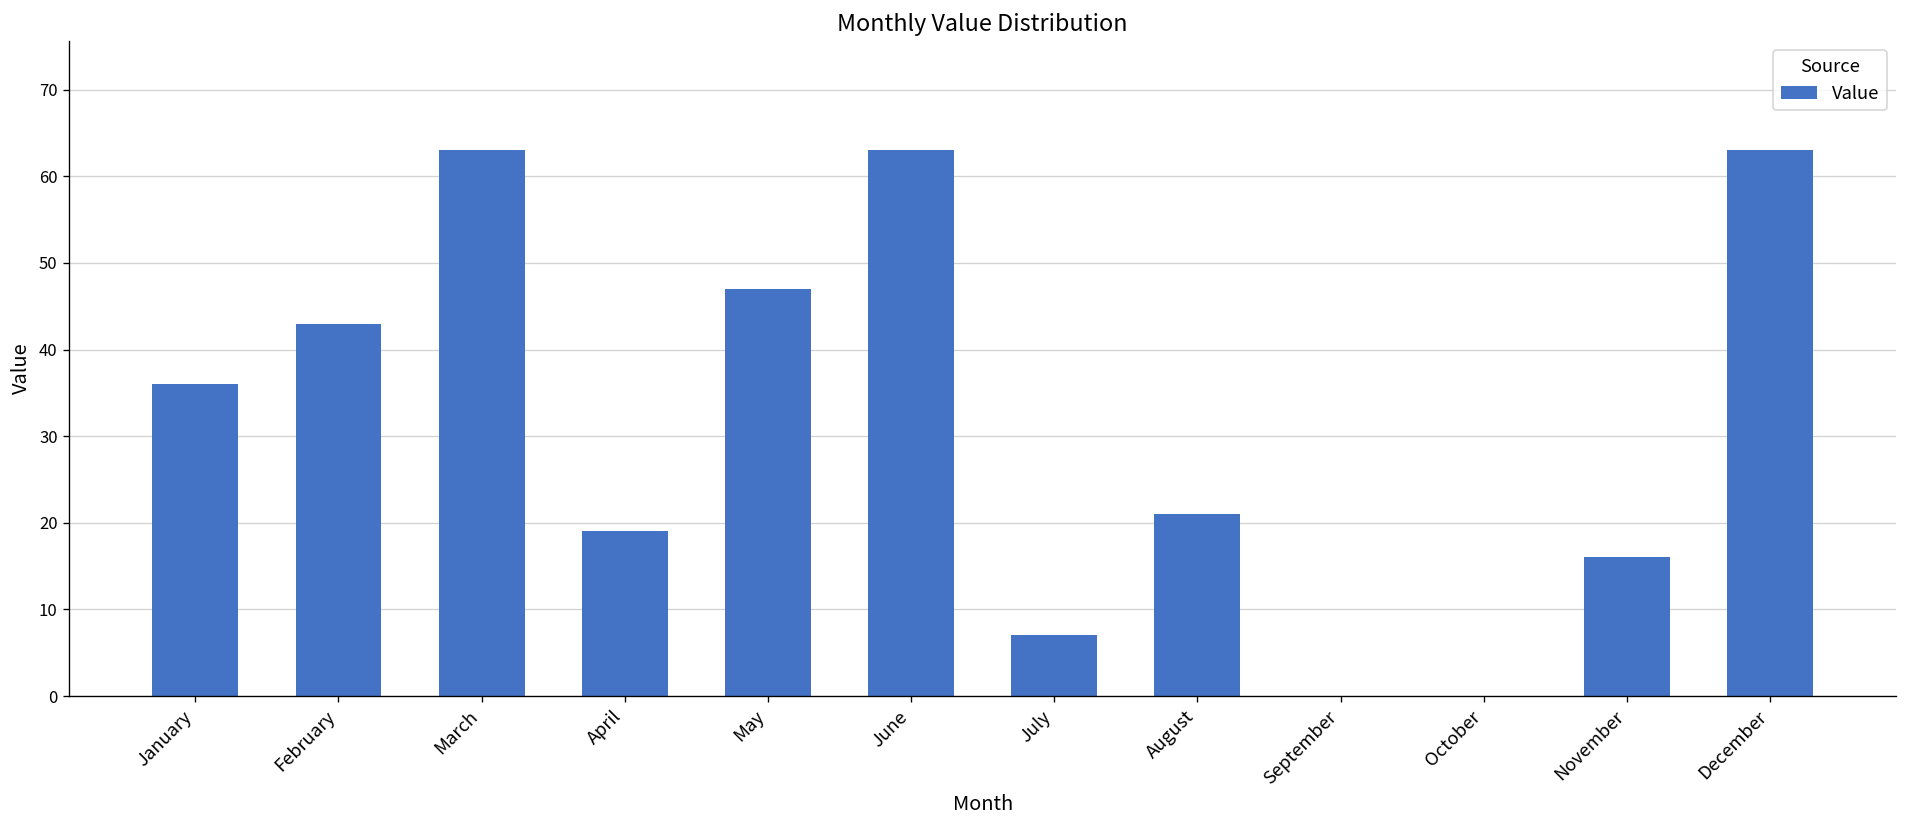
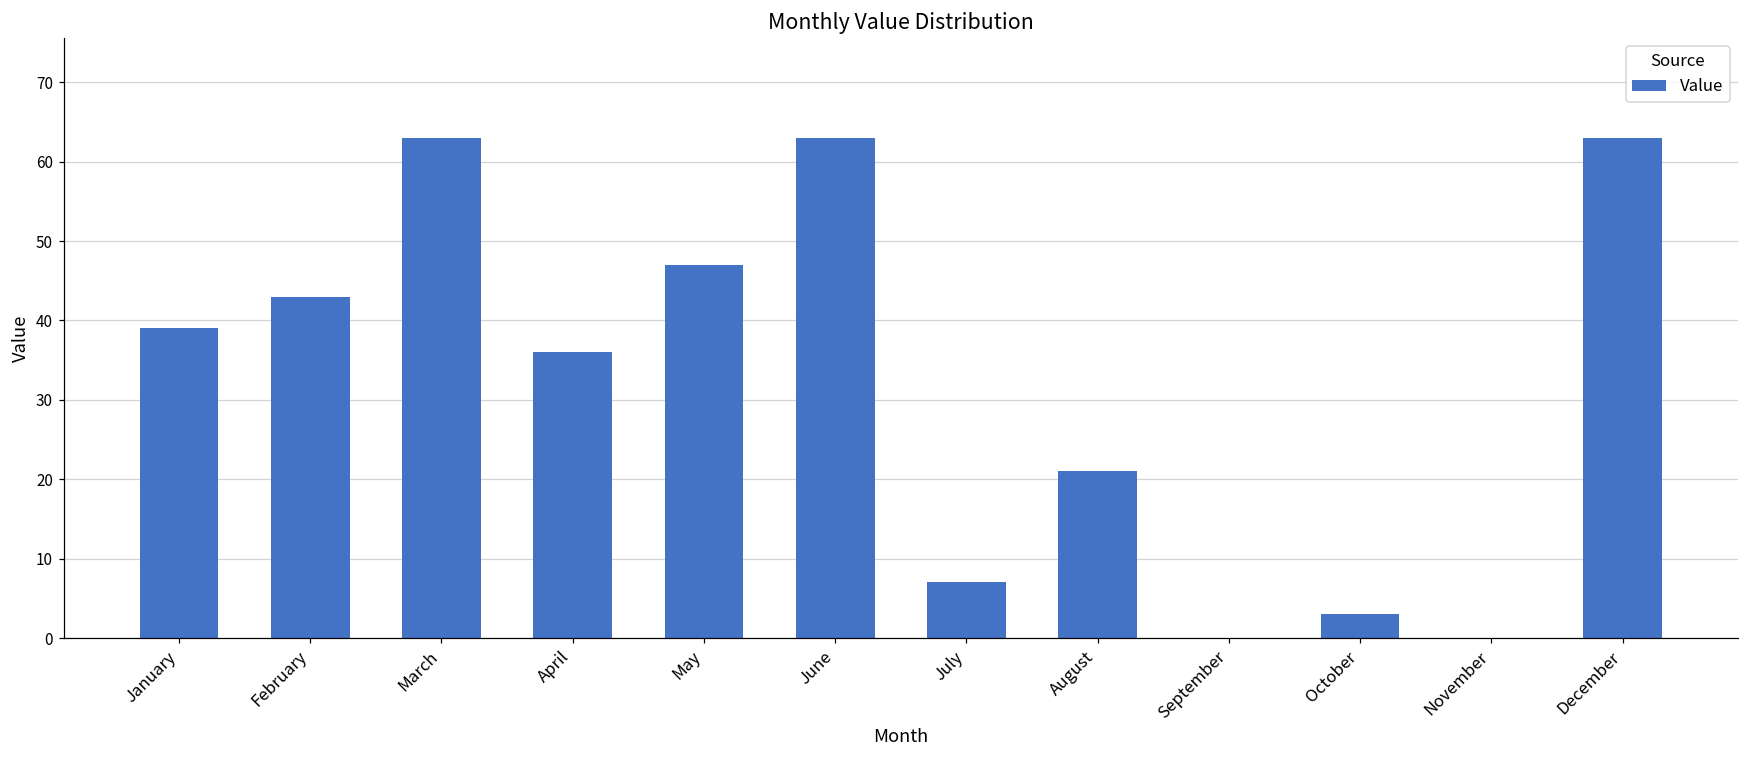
  {
-   "January": 36,
+   "January": 39,
    "February": 43,
    "March": 63,
-   "April": 19,
+   "April": 36,
    "May": 47,
    "June": 63,
    "July": 7,
    "August": 21,
    "September": 0,
-   "October": 0,
-   "November": 16,
+   "October": 3,
+   "November": 0,
    "December": 63
  }
